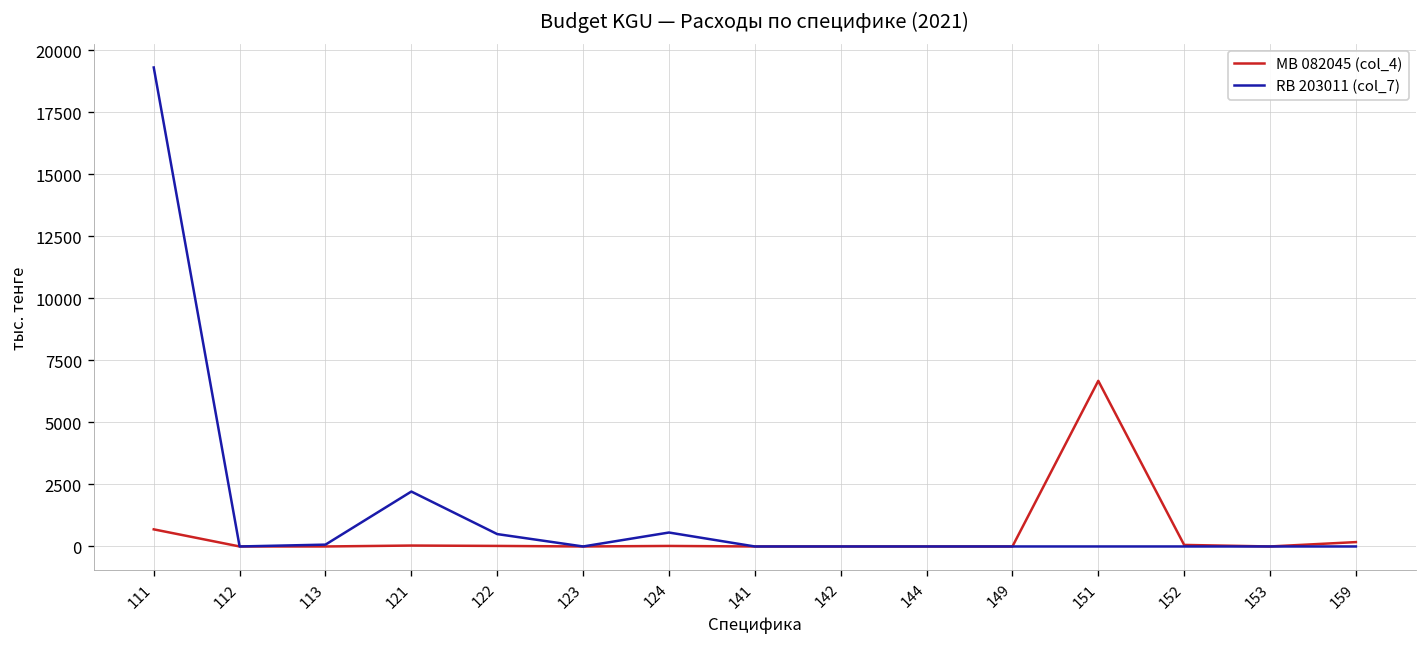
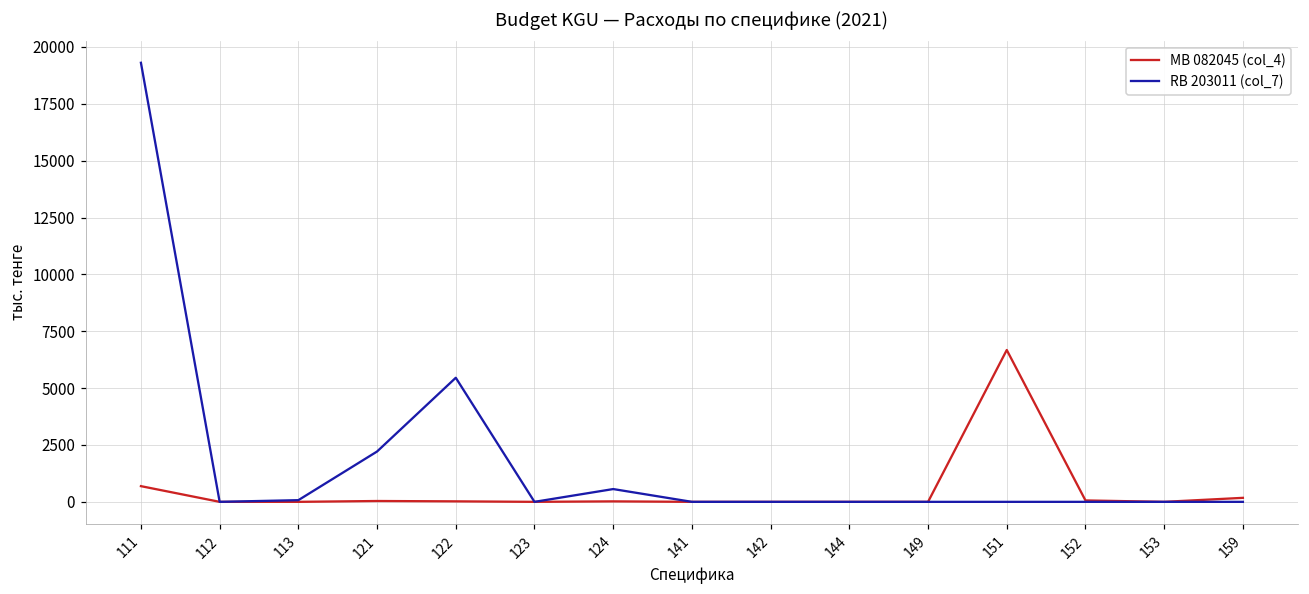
  {
    "MB 082045 (col_4)": {
      "111": 700,
      "121": 0,
      "122": 0,
      "124": 0,
      "151": 6700,
      "159": 200
    },
    "RB 203011 (col_7)": {
      "111": 19300,
      "121": 2200,
-     "122": 500,
+     "122": 5500,
      "124": 600,
      "151": 0,
      "159": 0
    }
  }
